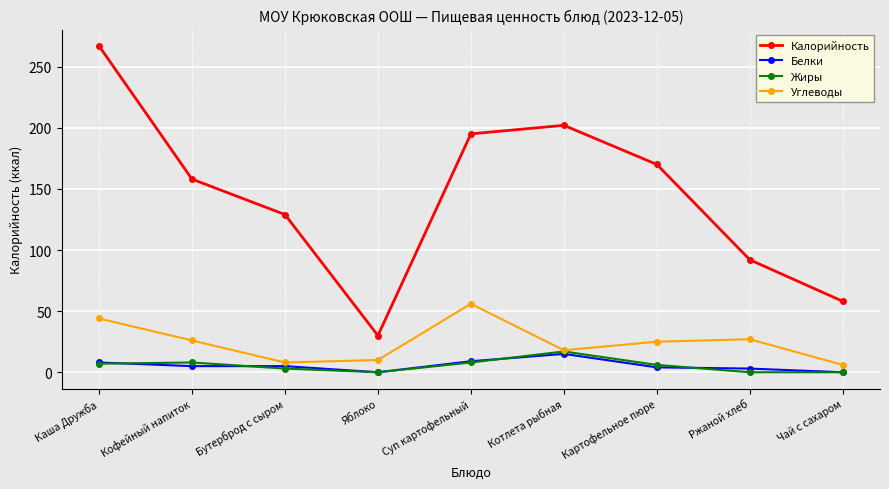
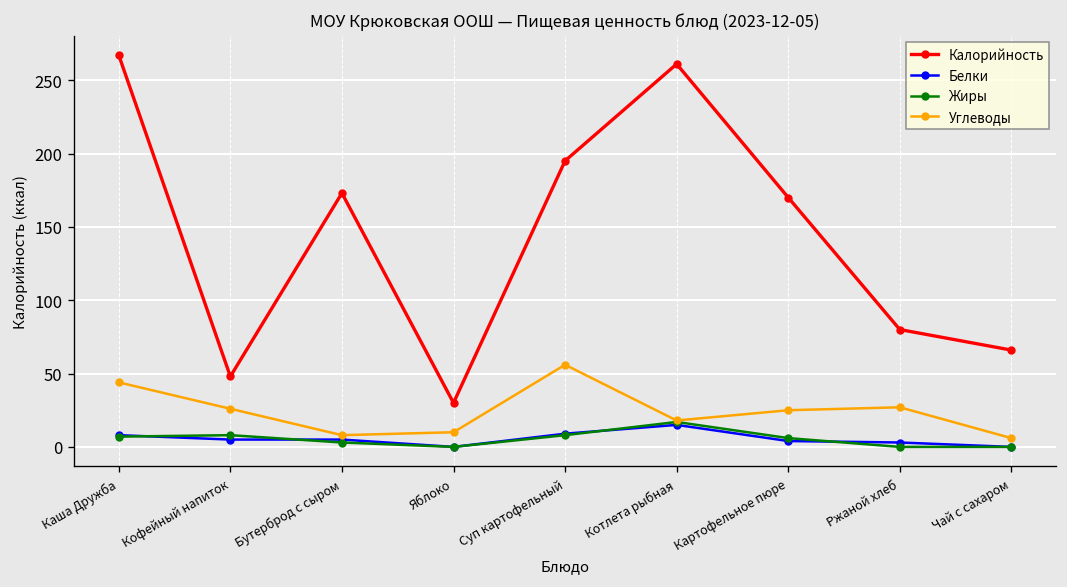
  {
    "Калорийность": {
      "Каша Дружба": 267,
-     "Кофейный напиток": 158,
-     "Бутерброд с сыром": 129,
+     "Кофейный напиток": 48,
+     "Бутерброд с сыром": 173,
      "Яблоко": 30,
      "Суп картофельный": 195,
-     "Котлета рыбная": 202,
+     "Котлета рыбная": 261,
      "Картофельное пюре": 170,
-     "Ржаной хлеб": 92,
-     "Чай с сахаром": 58
+     "Ржаной хлеб": 80,
+     "Чай с сахаром": 66
    },
    "Белки": {
      "Кофейный напиток": 5,
      "Ржаной хлеб": 3
    },
    "Жиры": {
      "Кофейный напиток": 8,
      "Ржаной хлеб": 0
    },
    "Углеводы": {
      "Каша Дружба": 44,
      "Кофейный напиток": 26,
      "Бутерброд с сыром": 8,
      "Яблоко": 10,
      "Суп картофельный": 56,
      "Картофельное пюре": 25,
      "Ржаной хлеб": 27,
      "Чай с сахаром": 6
    }
  }
